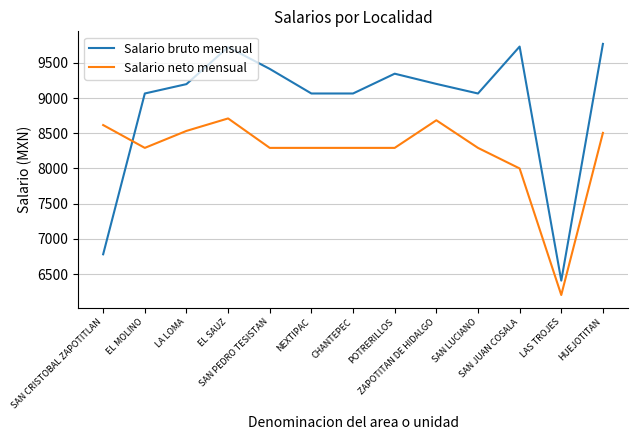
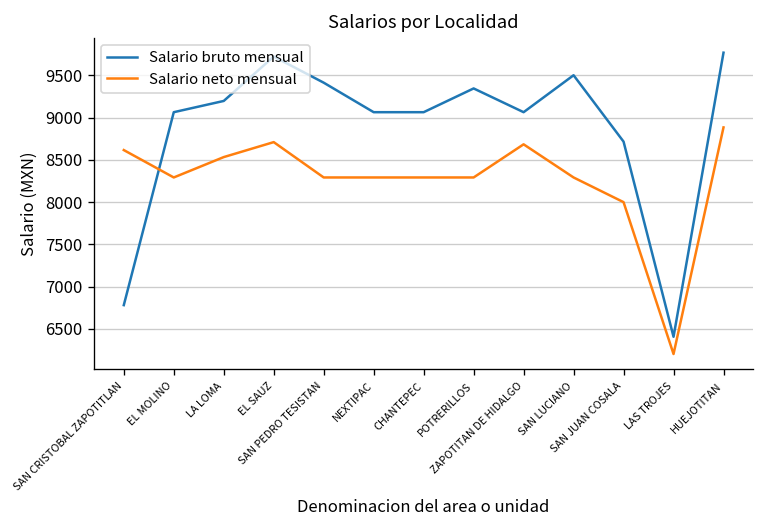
  {
    "Salario bruto mensual": {
      "SAN CRISTOBAL ZAPOTITLAN": 6800,
      "EL MOLINO": 9100,
      "LA LOMA": 9200,
      "SAN PEDRO TESISTAN": 9400,
      "NEXTIPAC": 9100,
      "CHANTEPEC": 9100,
      "POTRERILLOS": 9300,
-     "ZAPOTITAN DE HIDALGO": 9200,
-     "SAN LUCIANO": 9100,
-     "SAN JUAN COSALA": 9700,
+     "ZAPOTITAN DE HIDALGO": 9100,
+     "SAN LUCIANO": 9500,
+     "SAN JUAN COSALA": 8700,
      "LAS TROJES": 6400,
      "HUEJOTITAN": 9800
    },
    "Salario neto mensual": {
      "SAN CRISTOBAL ZAPOTITLAN": 8600,
      "EL MOLINO": 8300,
      "LA LOMA": 8500,
      "EL SAUZ": 8700,
      "SAN PEDRO TESISTAN": 8300,
      "NEXTIPAC": 8300,
      "CHANTEPEC": 8300,
      "POTRERILLOS": 8300,
      "ZAPOTITAN DE HIDALGO": 8700,
      "SAN LUCIANO": 8300,
      "SAN JUAN COSALA": 8000,
      "LAS TROJES": 6200,
-     "HUEJOTITAN": 8500
+     "HUEJOTITAN": 8900
    }
  }
